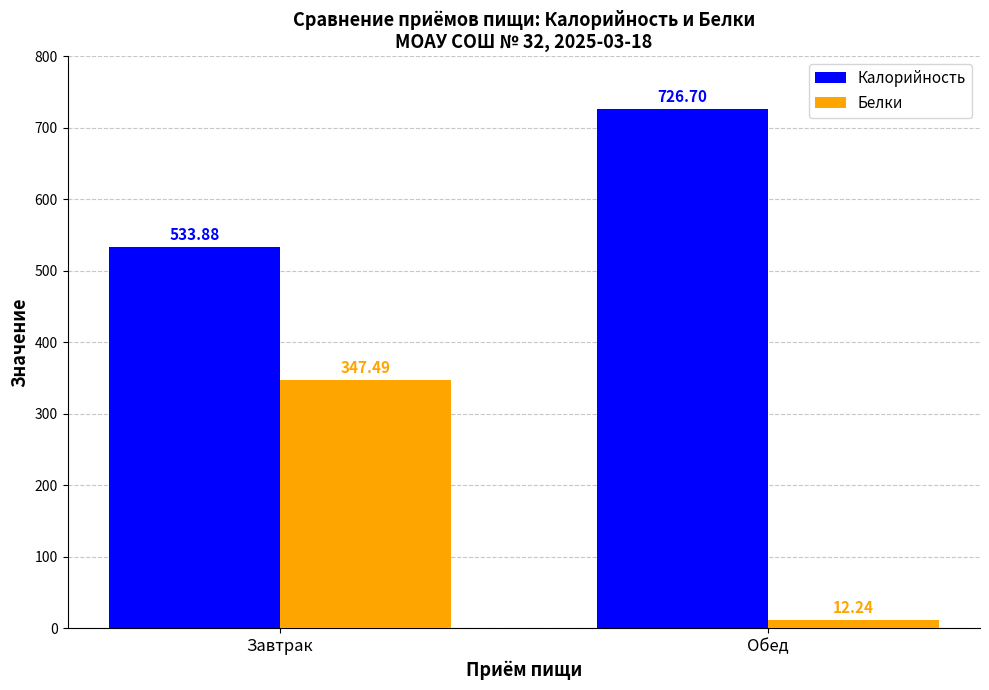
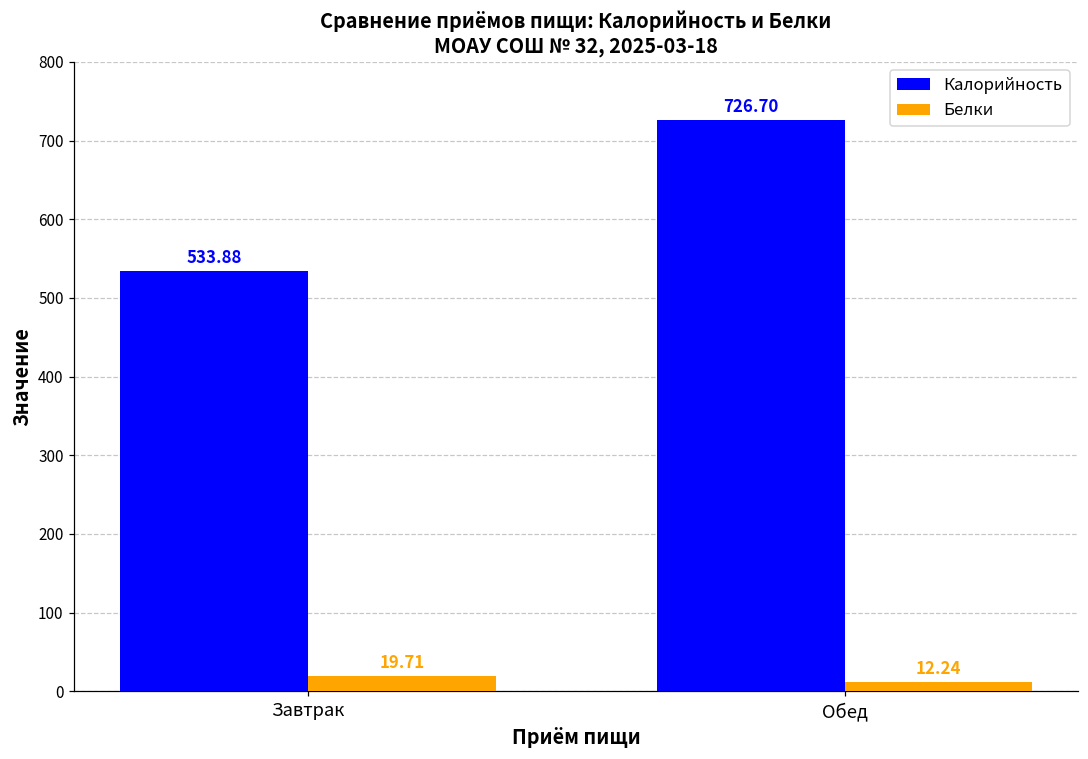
  {
    "Калорийность": {
      "Завтрак": 533.88,
      "Обед": 726.70
    },
    "Белки": {
-     "Завтрак": 347.49,
+     "Завтрак": 19.71,
      "Обед": 12.24
    }
  }
